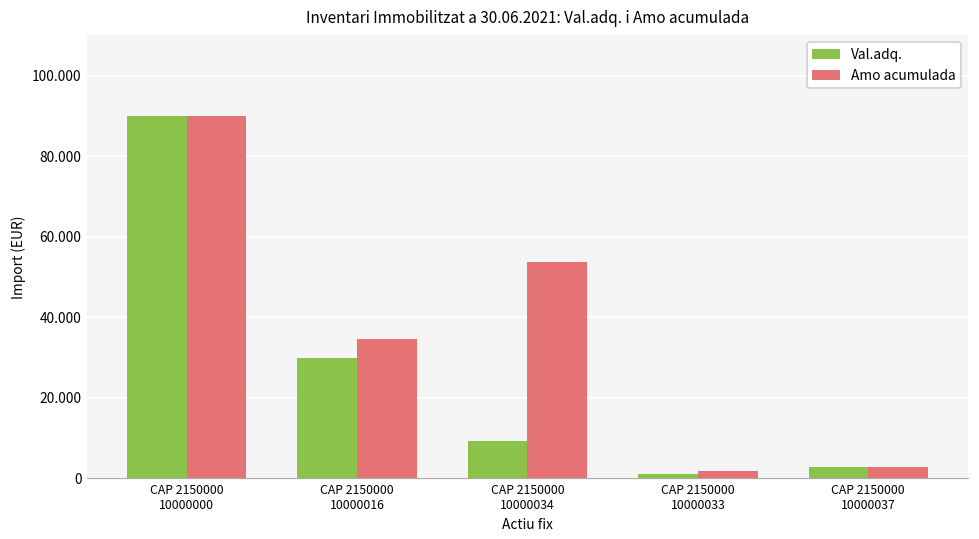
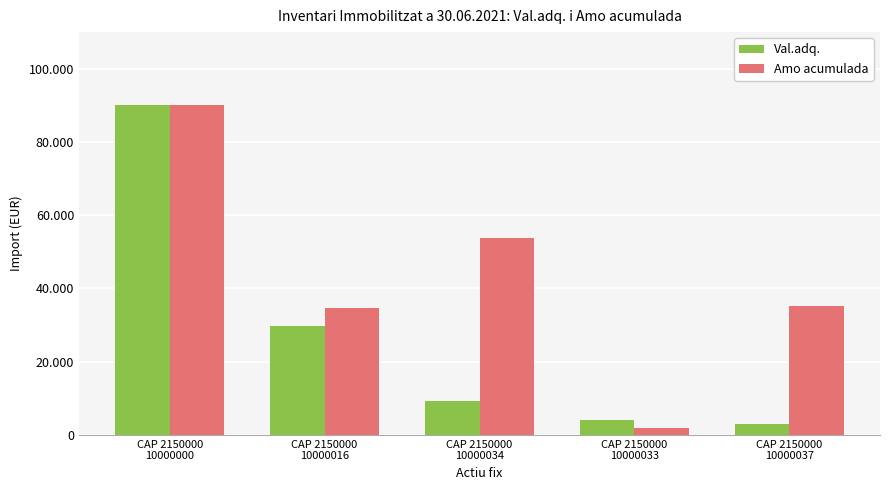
  {
    "Val.adq.": {
      "CAP 2150000 10000000": 90,
      "CAP 2150000 10000016": 30,
      "CAP 2150000 10000034": 9,
-     "CAP 2150000 10000033": 1,
+     "CAP 2150000 10000033": 4,
      "CAP 2150000 10000037": 3
    },
    "Amo acumulada": {
      "CAP 2150000 10000000": 90,
      "CAP 2150000 10000016": 35,
      "CAP 2150000 10000034": 54,
      "CAP 2150000 10000033": 2,
-     "CAP 2150000 10000037": 3
+     "CAP 2150000 10000037": 35
    }
  }
